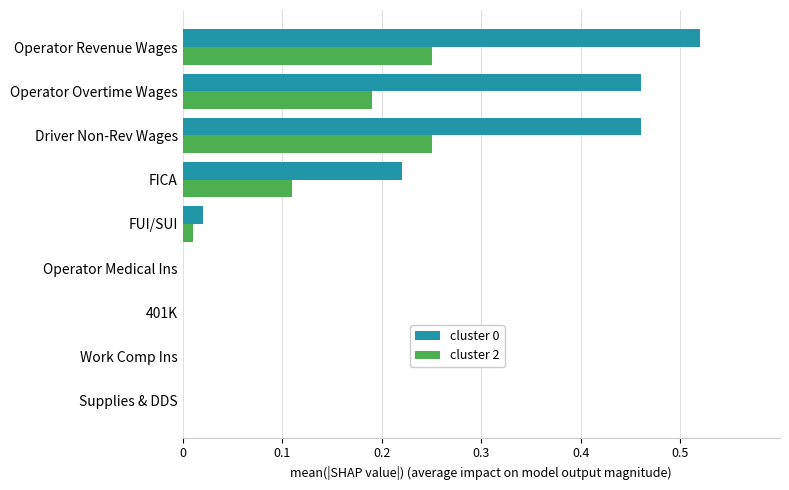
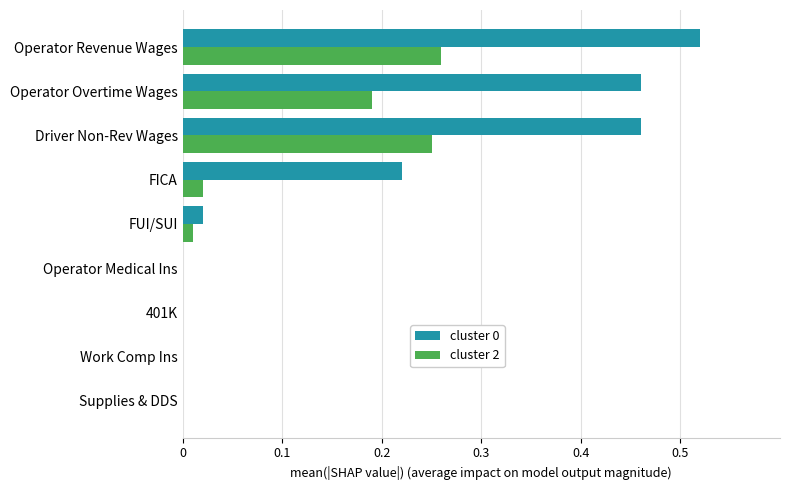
  {
    "cluster 0": {
      "Operator Revenue Wages": 0.52,
      "Operator Overtime Wages": 0.46,
      "Driver Non-Rev Wages": 0.46,
      "FICA": 0.22,
      "FUI/SUI": 0.02,
      "Operator Medical Ins": 0.00,
      "401K": 0.00,
      "Work Comp Ins": 0.00,
      "Supplies & DDS": 0.00
    },
    "cluster 2": {
-     "Operator Revenue Wages": 0.25,
+     "Operator Revenue Wages": 0.26,
      "Operator Overtime Wages": 0.19,
      "Driver Non-Rev Wages": 0.25,
-     "FICA": 0.11,
+     "FICA": 0.02,
      "FUI/SUI": 0.01,
      "Operator Medical Ins": 0.00,
      "401K": 0.00,
      "Work Comp Ins": 0.00,
      "Supplies & DDS": 0.00
    }
  }
